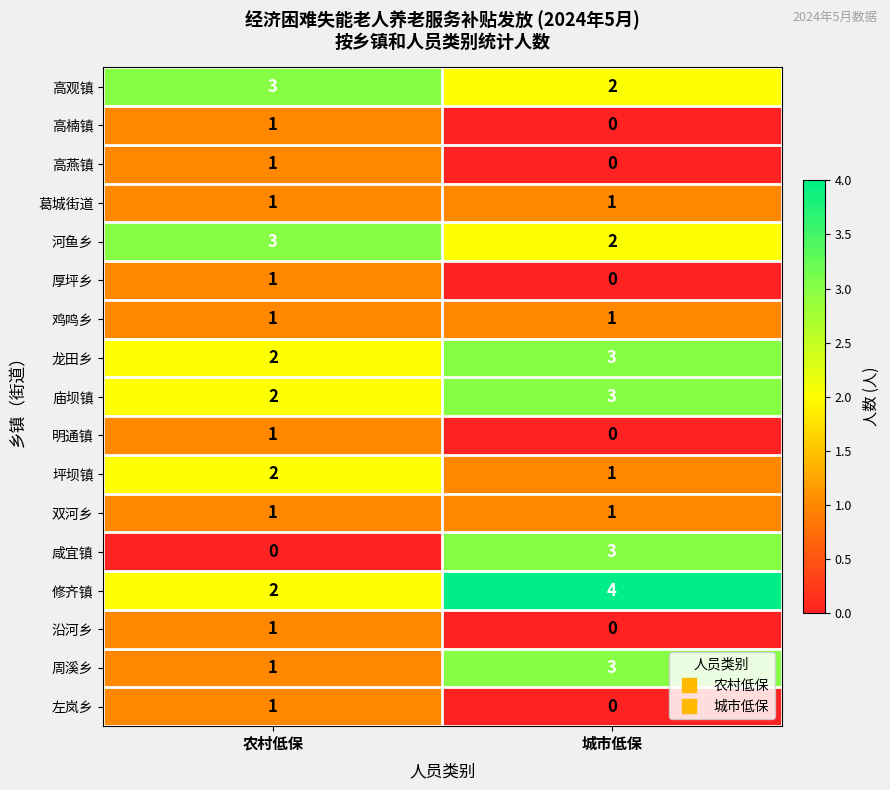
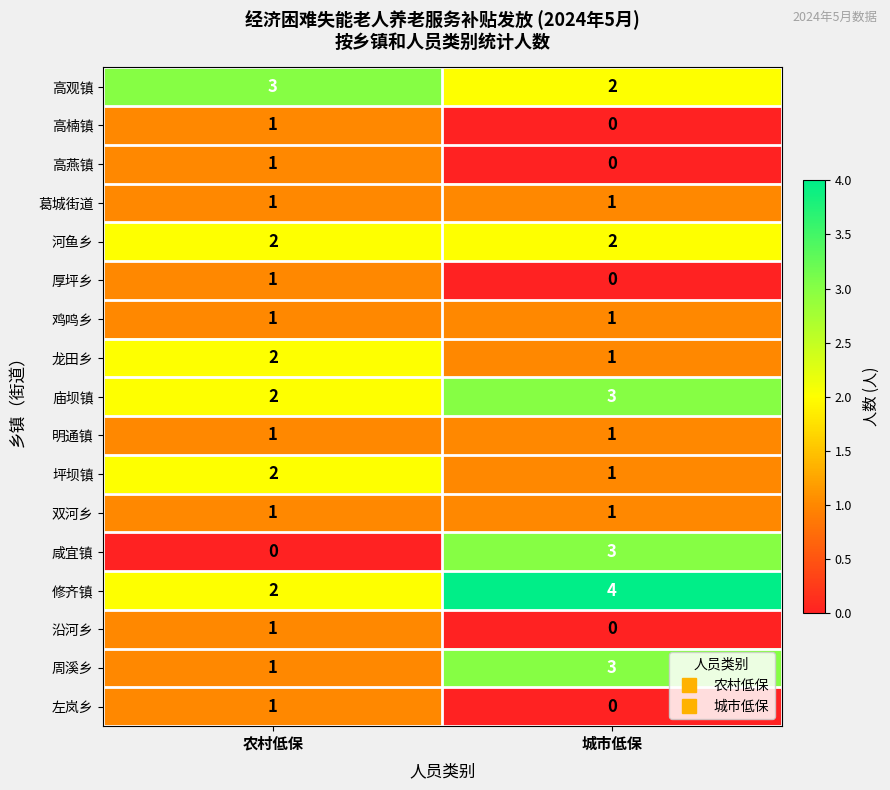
  {
    "高观镇": {
      "农村低保": 3,
      "城市低保": 2
    },
    "高楠镇": {
      "农村低保": 1,
      "城市低保": 0
    },
    "高燕镇": {
      "农村低保": 1,
      "城市低保": 0
    },
    "葛城街道": {
      "农村低保": 1,
      "城市低保": 1
    },
    "河鱼乡": {
-     "农村低保": 3,
+     "农村低保": 2,
      "城市低保": 2
    },
    "厚坪乡": {
      "农村低保": 1,
      "城市低保": 0
    },
    "鸡鸣乡": {
      "农村低保": 1,
      "城市低保": 1
    },
    "龙田乡": {
      "农村低保": 2,
-     "城市低保": 3
+     "城市低保": 1
    },
    "庙坝镇": {
      "农村低保": 2,
      "城市低保": 3
    },
    "明通镇": {
      "农村低保": 1,
-     "城市低保": 0
+     "城市低保": 1
    },
    "坪坝镇": {
      "农村低保": 2,
      "城市低保": 1
    },
    "双河乡": {
      "农村低保": 1,
      "城市低保": 1
    },
    "咸宜镇": {
      "农村低保": 0,
      "城市低保": 3
    },
    "修齐镇": {
      "农村低保": 2,
      "城市低保": 4
    },
    "沿河乡": {
      "农村低保": 1,
      "城市低保": 0
    },
    "周溪乡": {
      "农村低保": 1,
      "城市低保": 3
    },
    "左岚乡": {
      "农村低保": 1,
      "城市低保": 0
    }
  }
